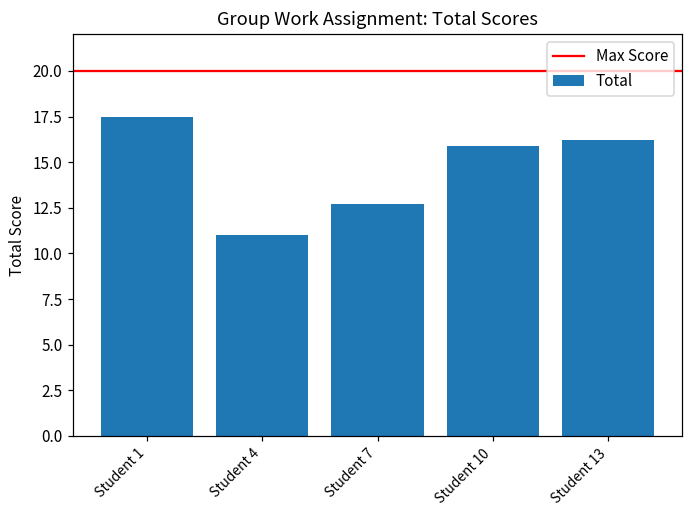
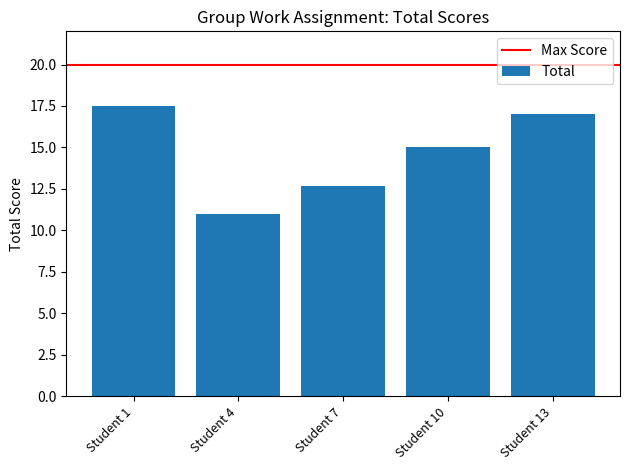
  {
    "Student 1": 17.5,
    "Student 4": 11.0,
    "Student 7": 12.7,
-   "Student 10": 15.9,
-   "Student 13": 16.2
+   "Student 10": 15.0,
+   "Student 13": 17.0
  }
